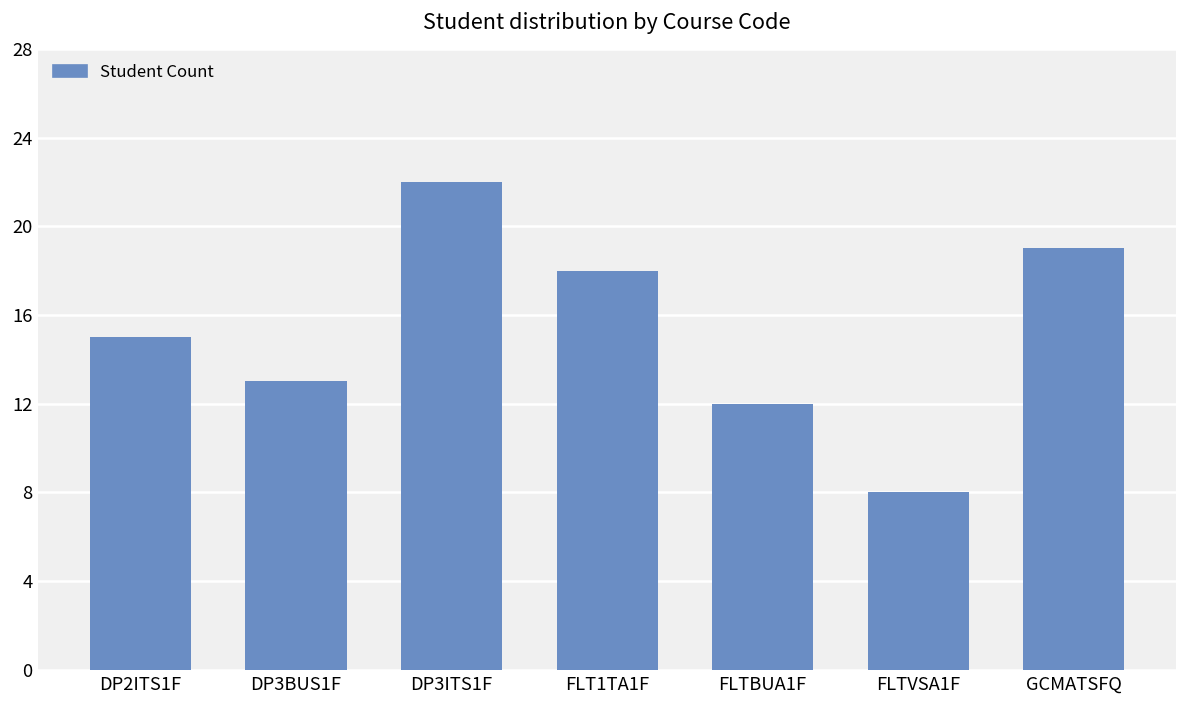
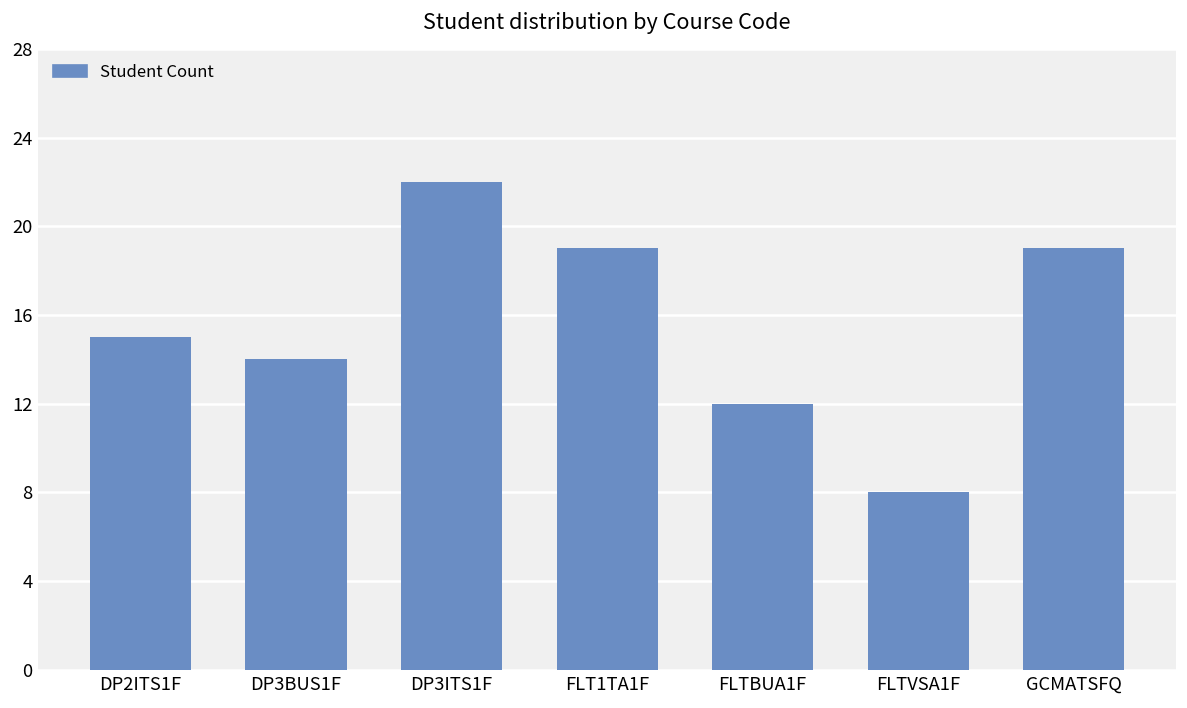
  {
    "DP2ITS1F": 15,
-   "DP3BUS1F": 13,
+   "DP3BUS1F": 14,
    "DP3ITS1F": 22,
-   "FLT1TA1F": 18,
+   "FLT1TA1F": 19,
    "FLTBUA1F": 12,
    "FLTVSA1F": 8,
    "GCMATSFQ": 19
  }
